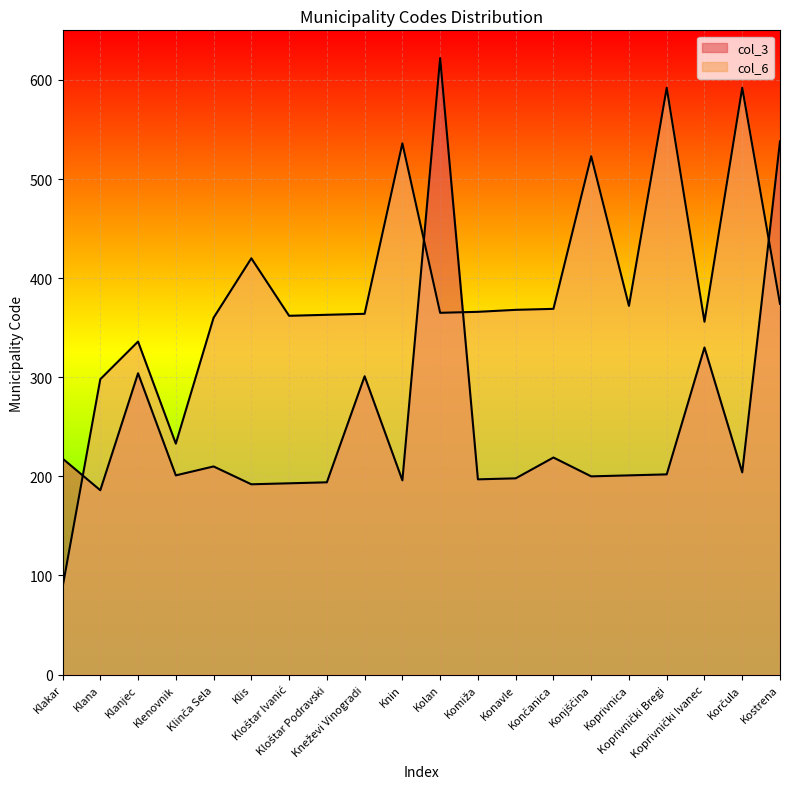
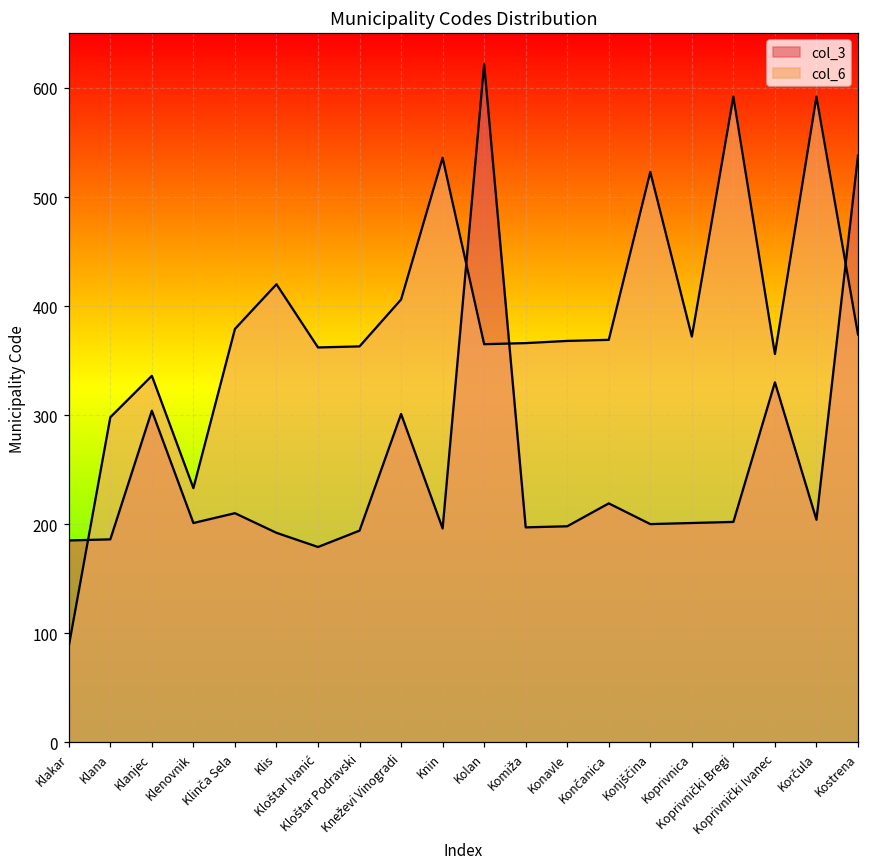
  {
    "col_3": {
-     "Klakar": 220,
+     "Klakar": 190,
      "Klana": 190,
      "Klanjec": 300,
      "Klenovnik": 200,
      "Klinča Sela": 210,
      "Klis": 190,
-     "Kloštar Ivanić": 190,
+     "Kloštar Ivanić": 180,
      "Kloštar Podravski": 190,
      "Kneževi Vinogradi": 300,
      "Knin": 200,
      "Kolan": 620,
      "Komiža": 200,
      "Konavle": 200,
      "Končanica": 220,
      "Konjščina": 200,
      "Koprivnica": 200,
      "Koprivnički Bregi": 200,
      "Koprivnički Ivanec": 330,
      "Korčula": 200,
      "Kostrena": 540
    },
    "col_6": {
      "Klakar": 90,
      "Klana": 300,
      "Klanjec": 340,
      "Klenovnik": 230,
-     "Klinča Sela": 360,
+     "Klinča Sela": 380,
      "Klis": 420,
      "Kloštar Ivanić": 360,
      "Kloštar Podravski": 360,
-     "Kneževi Vinogradi": 360,
+     "Kneževi Vinogradi": 410,
      "Knin": 540,
      "Kolan": 370,
      "Komiža": 370,
      "Konavle": 370,
      "Končanica": 370,
      "Konjščina": 520,
      "Koprivnica": 370,
      "Koprivnički Bregi": 590,
      "Koprivnički Ivanec": 360,
      "Korčula": 590,
      "Kostrena": 370
    }
  }
